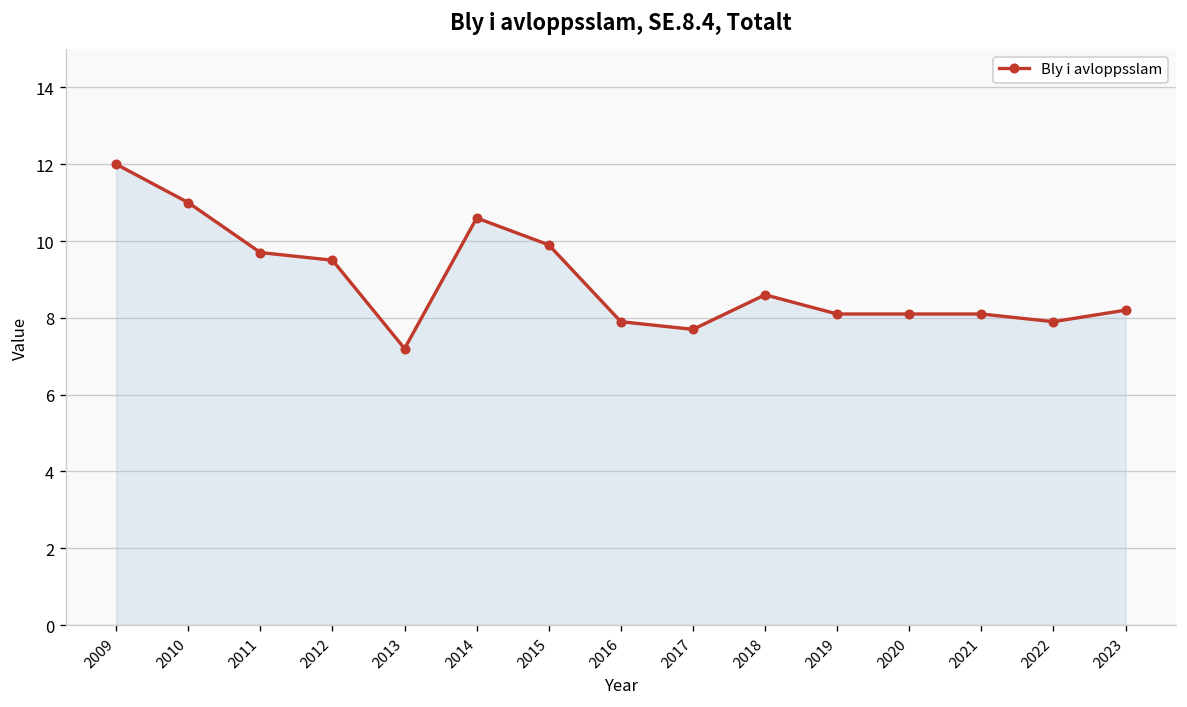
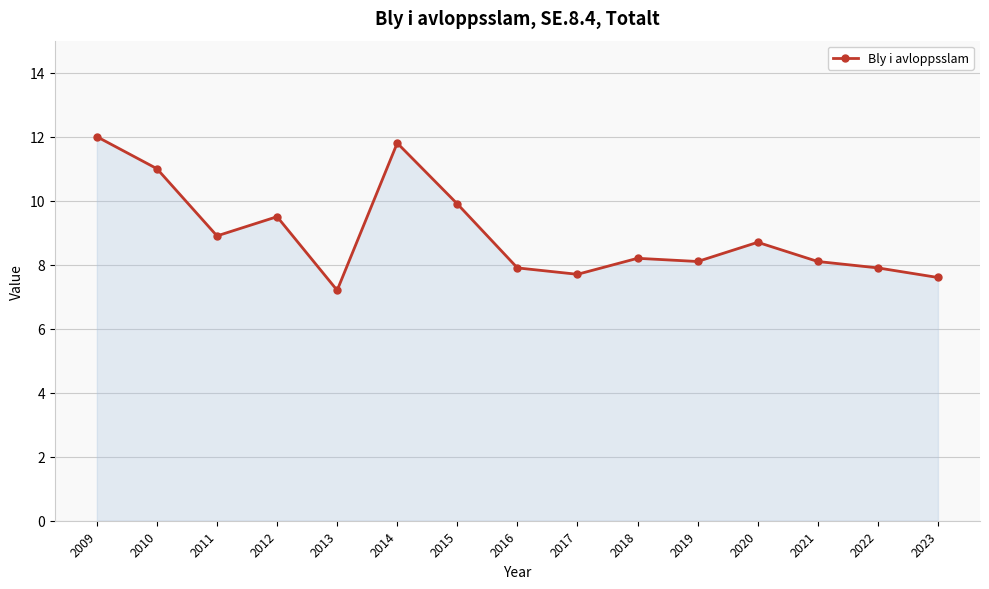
  {
    "2009": 12.0,
    "2010": 11.0,
-   "2011": 9.7,
+   "2011": 8.9,
    "2012": 9.5,
    "2013": 7.2,
-   "2014": 10.6,
+   "2014": 11.8,
    "2015": 9.9,
    "2016": 7.9,
    "2017": 7.7,
-   "2018": 8.6,
+   "2018": 8.2,
    "2019": 8.1,
-   "2020": 8.1,
+   "2020": 8.7,
    "2021": 8.1,
    "2022": 7.9,
-   "2023": 8.2
+   "2023": 7.6
  }
